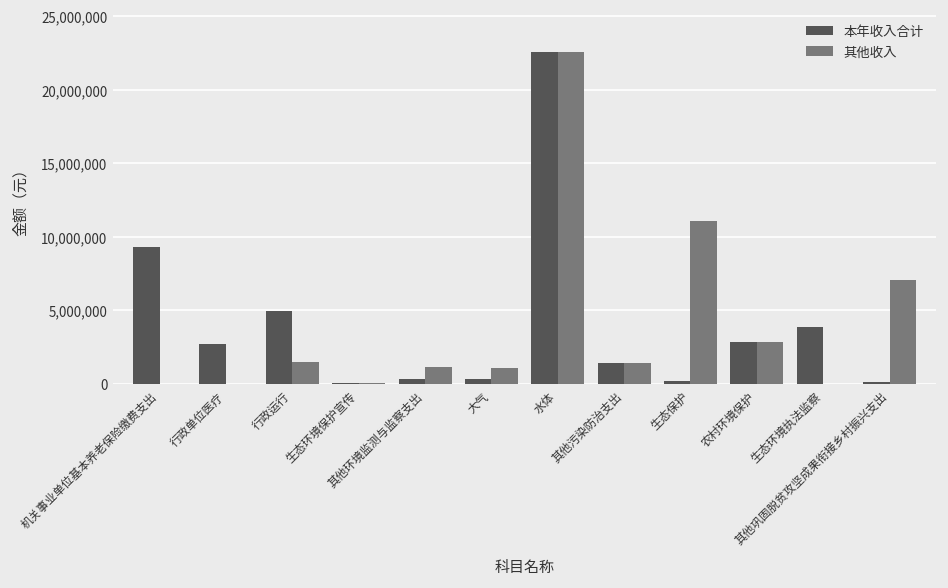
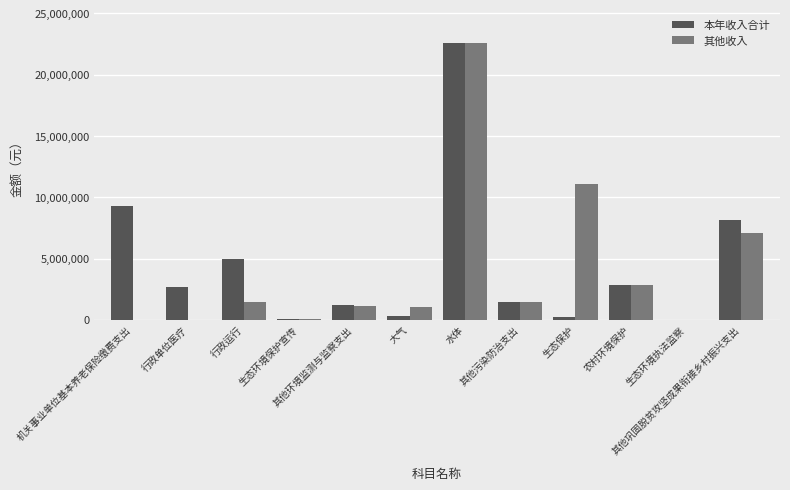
  {
    "本年收入合计": {
      "机关事业单位基本养老保险缴费支出": "9,300,000",
      "行政单位医疗": "2,700,000",
      "行政运行": "5,000,000",
-     "其他环境监测与监察支出": "300,000",
+     "其他环境监测与监察支出": "1,200,000",
      "大气": "300,000",
      "水体": "22,600,000",
      "其他污染防治支出": "1,400,000",
      "生态保护": "200,000",
      "农村环境保护": "2,800,000",
-     "生态环境执法监察": "3,900,000",
-     "其他巩固脱贫攻坚成果衔接乡村振兴支出": "200,000"
+     "生态环境执法监察": "0",
+     "其他巩固脱贫攻坚成果衔接乡村振兴支出": "8,100,000"
    },
    "其他收入": {
      "机关事业单位基本养老保险缴费支出": "0",
      "行政单位医疗": "0",
      "行政运行": "1,500,000",
      "其他环境监测与监察支出": "1,100,000",
      "大气": "1,100,000",
      "水体": "22,600,000",
      "其他污染防治支出": "1,400,000",
      "生态保护": "11,100,000",
      "农村环境保护": "2,800,000",
      "其他巩固脱贫攻坚成果衔接乡村振兴支出": "7,100,000"
    }
  }
